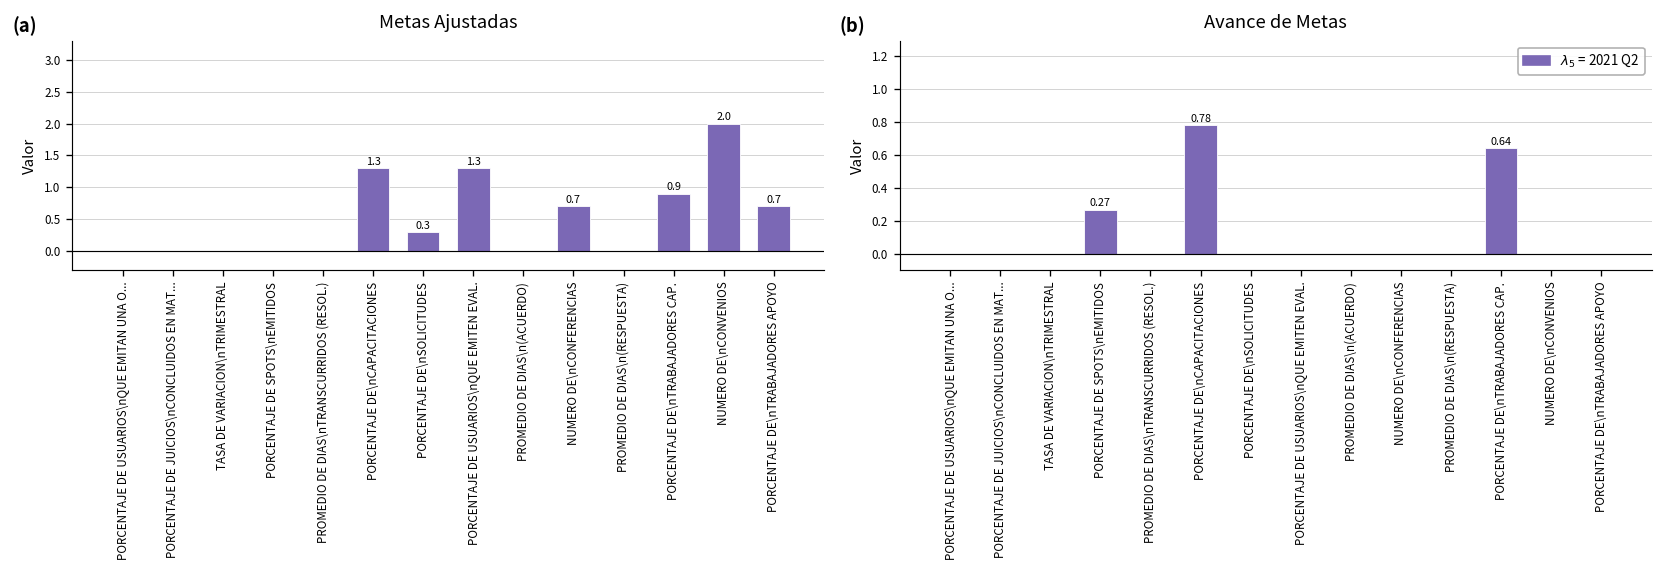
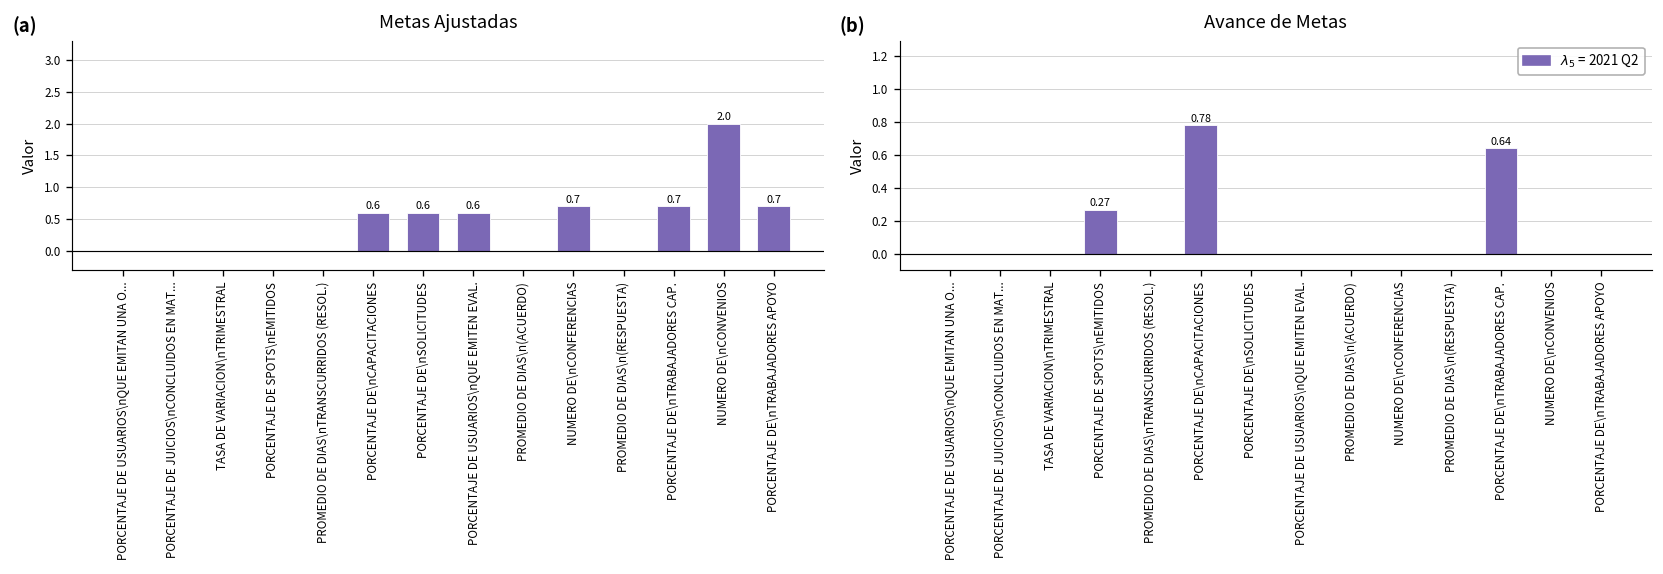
  {
    "Metas Ajustadas": {
-     "PORCENTAJE DE\\nCAPACITACIONES": 1.3,
-     "PORCENTAJE DE\\nSOLICITUDES": 0.3,
-     "PORCENTAJE DE USUARIOS\\nQUE EMITEN EVAL.": 1.3,
+     "PORCENTAJE DE\\nCAPACITACIONES": 0.6,
+     "PORCENTAJE DE\\nSOLICITUDES": 0.6,
+     "PORCENTAJE DE USUARIOS\\nQUE EMITEN EVAL.": 0.6,
      "NUMERO DE\\nCONFERENCIAS": 0.7,
-     "PORCENTAJE DE\\nTRABAJADORES CAP.": 0.9,
+     "PORCENTAJE DE\\nTRABAJADORES CAP.": 0.7,
      "NUMERO DE\\nCONVENIOS": 2.0,
      "PORCENTAJE DE\\nTRABAJADORES APOYO": 0.7
    },
    "Avance de Metas": {
      "PORCENTAJE DE SPOTS\\nEMITIDOS": 0.27,
      "PORCENTAJE DE\\nCAPACITACIONES": 0.78,
      "PORCENTAJE DE\\nTRABAJADORES CAP.": 0.64
    }
  }
